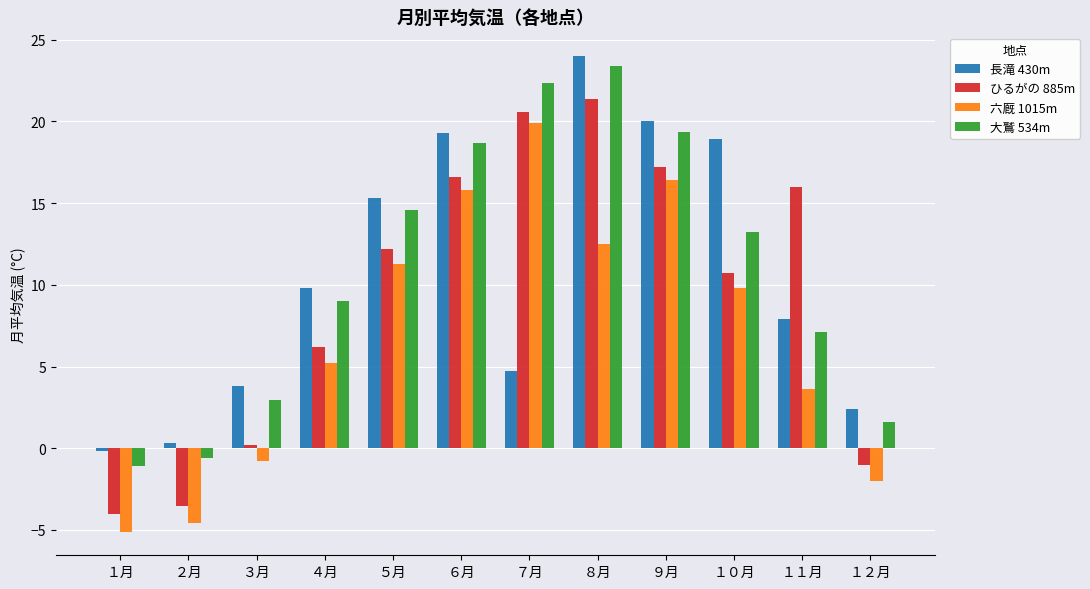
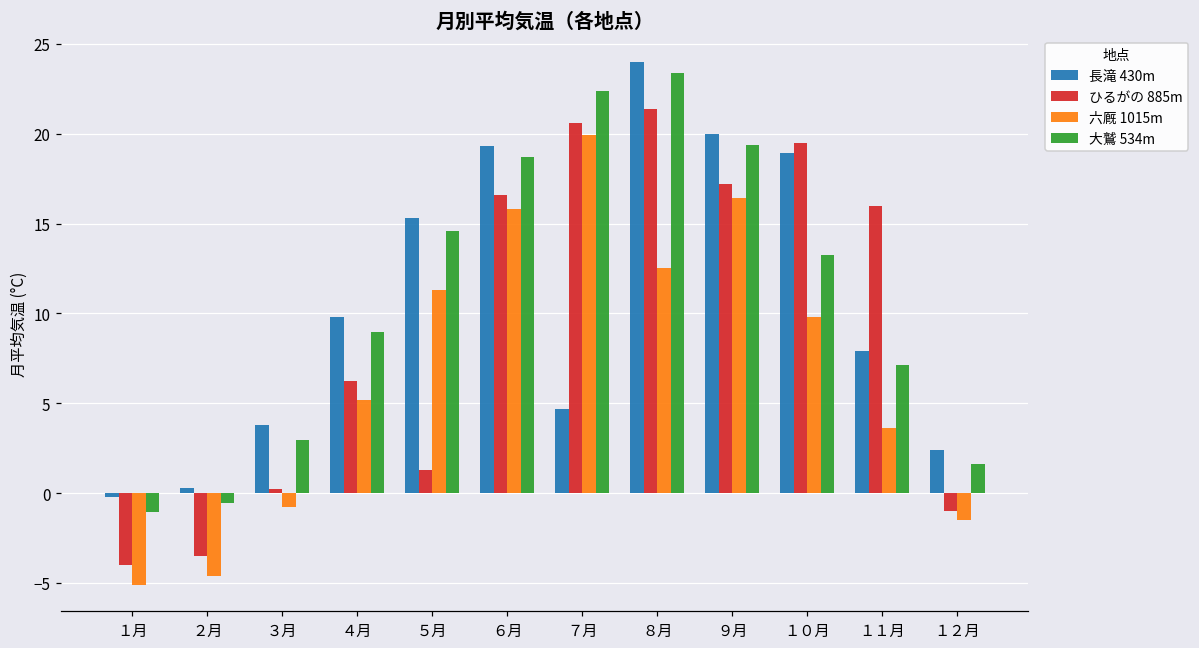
  {
    "長滝 430m": {
      "１月": -0.2,
      "２月": 0.3,
      "３月": 3.8,
      "４月": 9.8,
      "５月": 15.3,
      "６月": 19.3,
      "７月": 4.7,
      "８月": 24.0,
      "９月": 20.0,
      "１０月": 18.9,
      "１１月": 7.9,
      "１２月": 2.4
    },
    "ひるがの 885m": {
      "１月": -4.0,
      "２月": -3.5,
      "３月": 0.2,
      "４月": 6.2,
-     "５月": 12.2,
+     "５月": 1.3,
      "６月": 16.6,
      "７月": 20.6,
      "８月": 21.4,
      "９月": 17.2,
-     "１０月": 10.7,
+     "１０月": 19.5,
      "１１月": 16.0,
      "１２月": -1.0
    },
    "六厩 1015m": {
      "１月": -5.1,
      "２月": -4.6,
      "３月": -0.8,
      "４月": 5.2,
      "５月": 11.3,
      "６月": 15.8,
      "７月": 19.9,
      "８月": 12.5,
      "９月": 16.4,
      "１０月": 9.8,
      "１１月": 3.6,
-     "１２月": -2.0
+     "１２月": -1.5
    },
    "大鷲 534m": {
      "１月": -1.1,
      "２月": -0.6,
      "３月": 3.0,
      "４月": 9.0,
      "５月": 14.6,
      "６月": 18.7,
      "７月": 22.4,
      "８月": 23.4,
      "９月": 19.4,
      "１０月": 13.3,
      "１１月": 7.1,
      "１２月": 1.6
    }
  }
